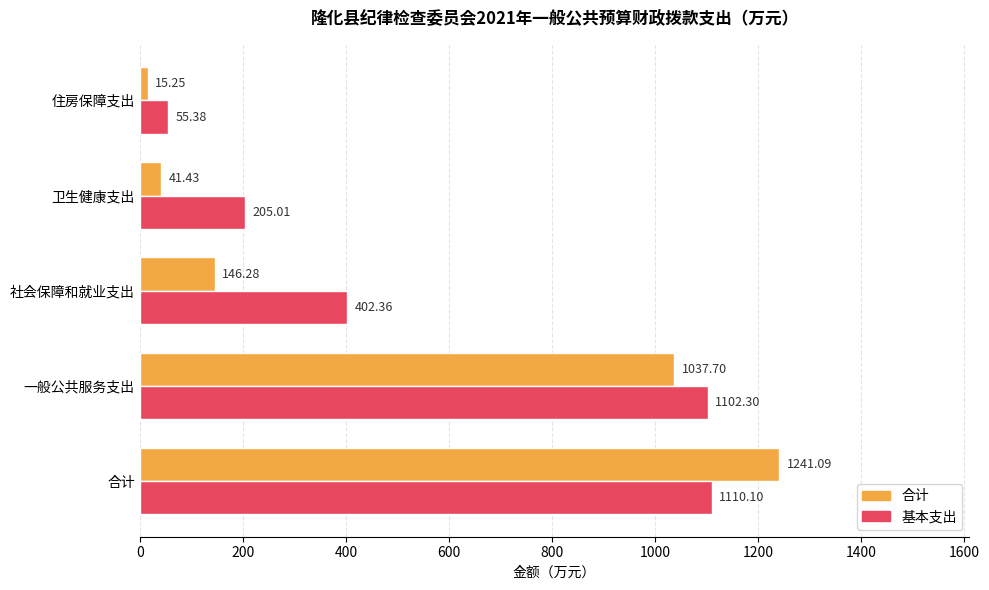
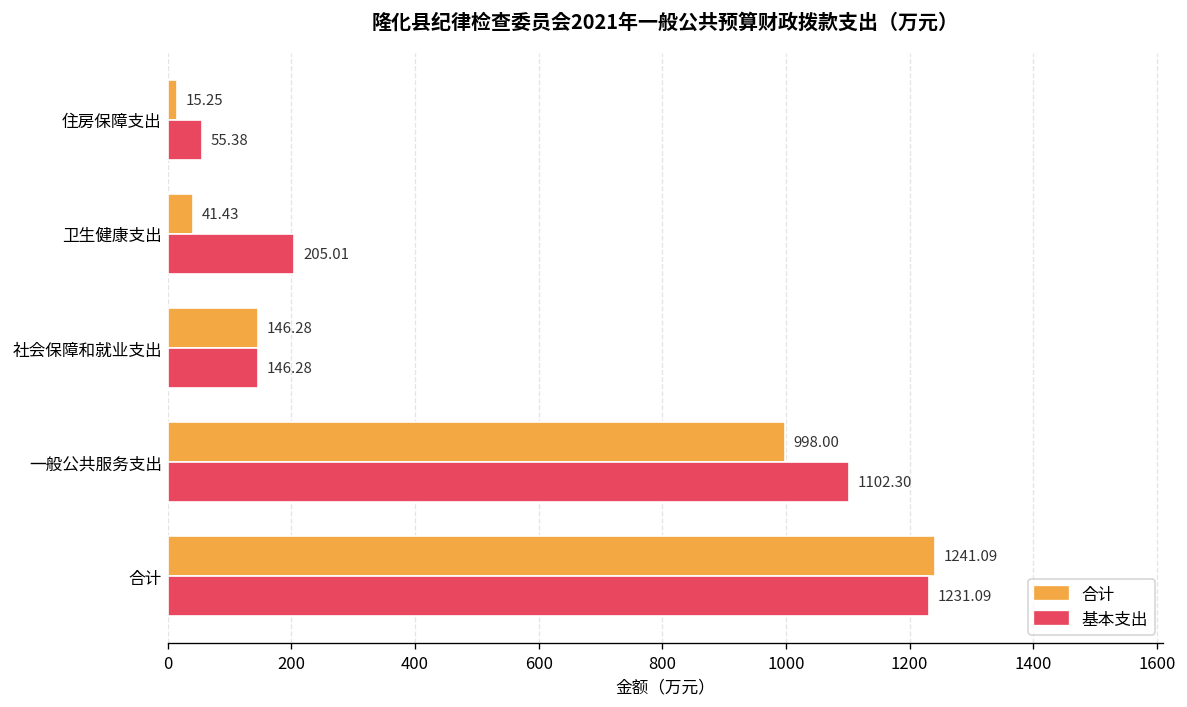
  {
    "合计": {
      "住房保障支出": 15.25,
      "卫生健康支出": 41.43,
      "社会保障和就业支出": 146.28,
-     "一般公共服务支出": 1037.70,
+     "一般公共服务支出": 998.00,
      "合计": 1241.09
    },
    "基本支出": {
      "住房保障支出": 55.38,
      "卫生健康支出": 205.01,
-     "社会保障和就业支出": 402.36,
+     "社会保障和就业支出": 146.28,
      "一般公共服务支出": 1102.30,
-     "合计": 1110.10
+     "合计": 1231.09
    }
  }
